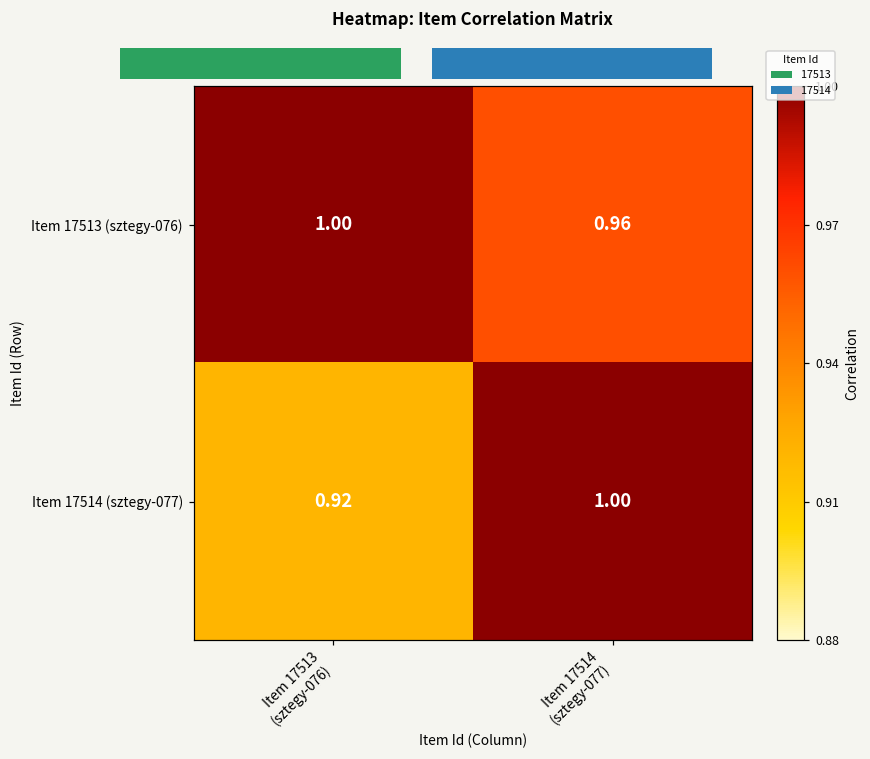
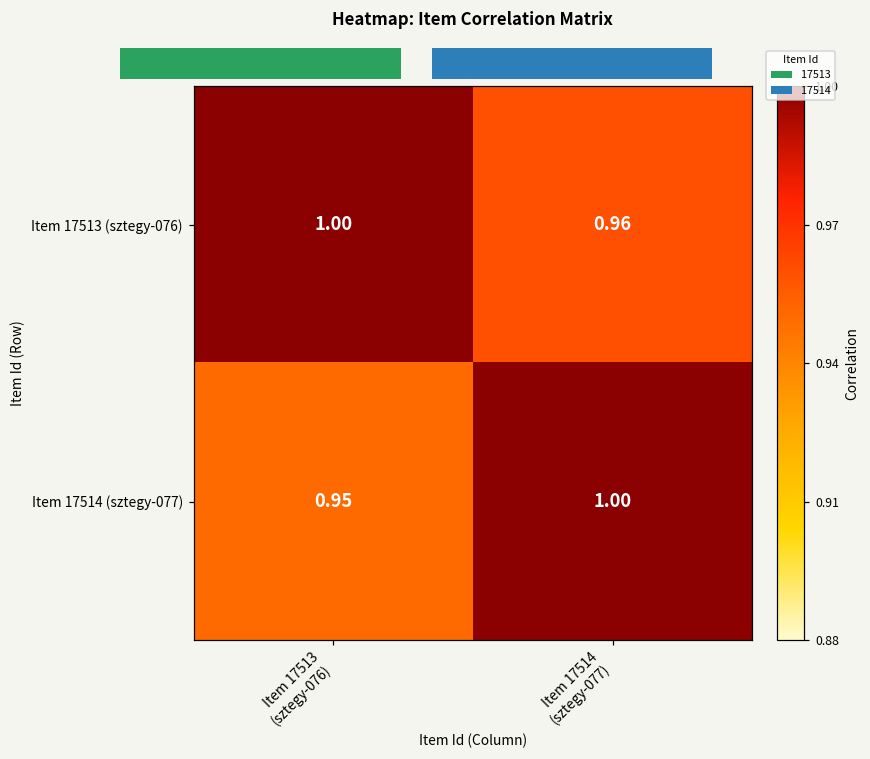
  {
    "Heatmap: Item Correlation Matrix": {
      "Item 17513 (sztegy-076)": {
        "Item 17513 (sztegy-076)": 1.00,
        "Item 17514 (sztegy-077)": 0.96
      },
      "Item 17514 (sztegy-077)": {
-       "Item 17513 (sztegy-076)": 0.92,
+       "Item 17513 (sztegy-076)": 0.95,
        "Item 17514 (sztegy-077)": 1.00
      }
    }
  }
